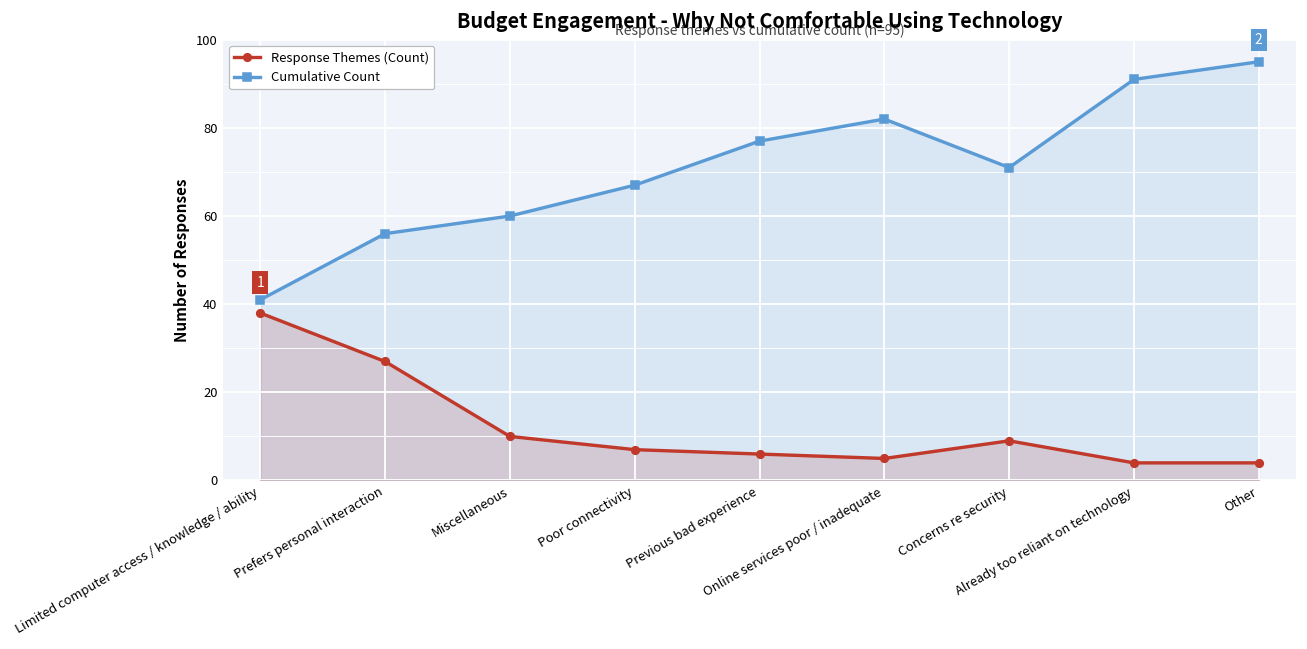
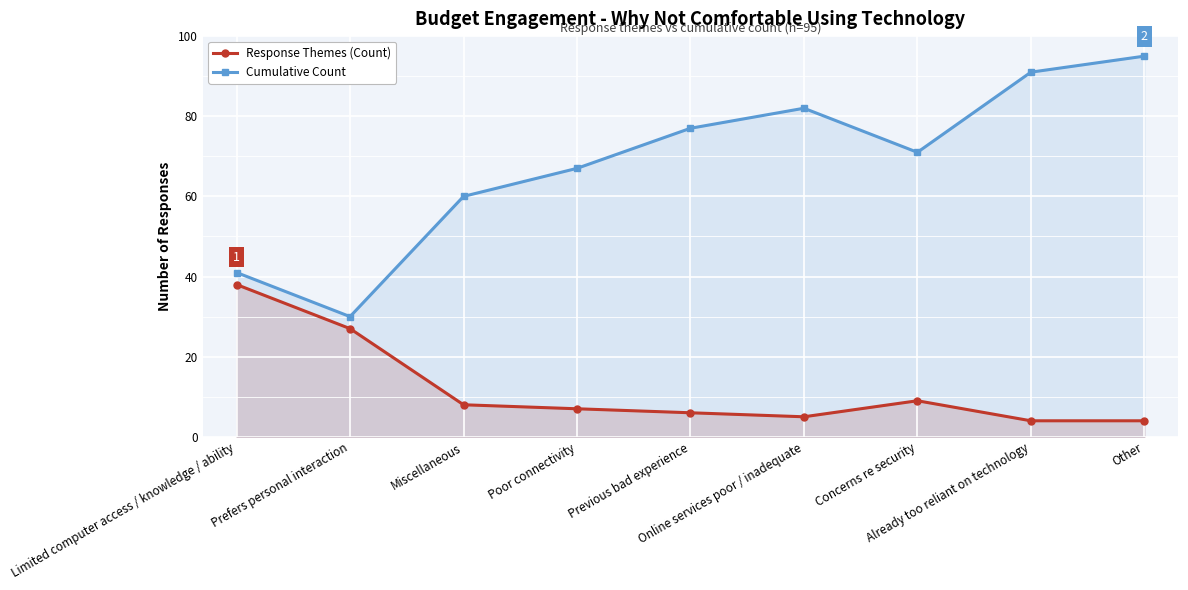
  {
    "Response Themes (Count)": {
      "Limited computer access / knowledge / ability": 38,
      "Prefers personal interaction": 27,
-     "Miscellaneous": 10,
+     "Miscellaneous": 8,
      "Poor connectivity": 7,
      "Previous bad experience": 6,
      "Online services poor / inadequate": 5,
      "Concerns re security": 9,
      "Already too reliant on technology": 4,
      "Other": 4
    },
    "Cumulative Count": {
-     "Prefers personal interaction": 56,
+     "Prefers personal interaction": 30,
      "Miscellaneous": 60,
      "Poor connectivity": 67,
      "Previous bad experience": 77,
      "Online services poor / inadequate": 82,
      "Concerns re security": 71,
      "Already too reliant on technology": 91
    }
  }
